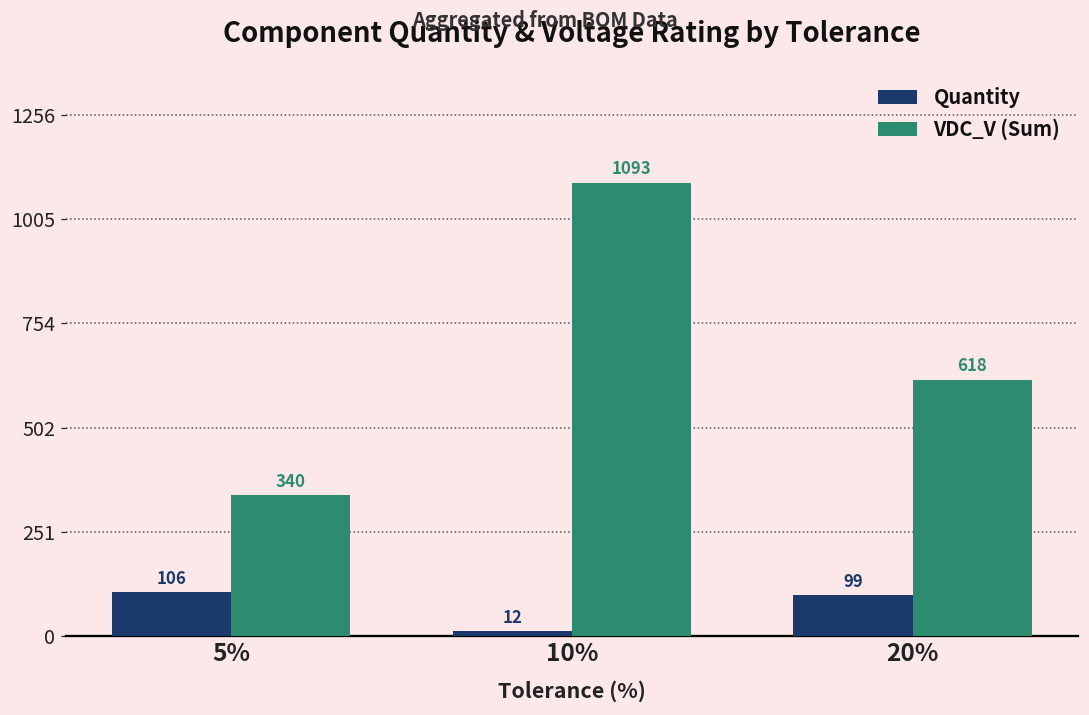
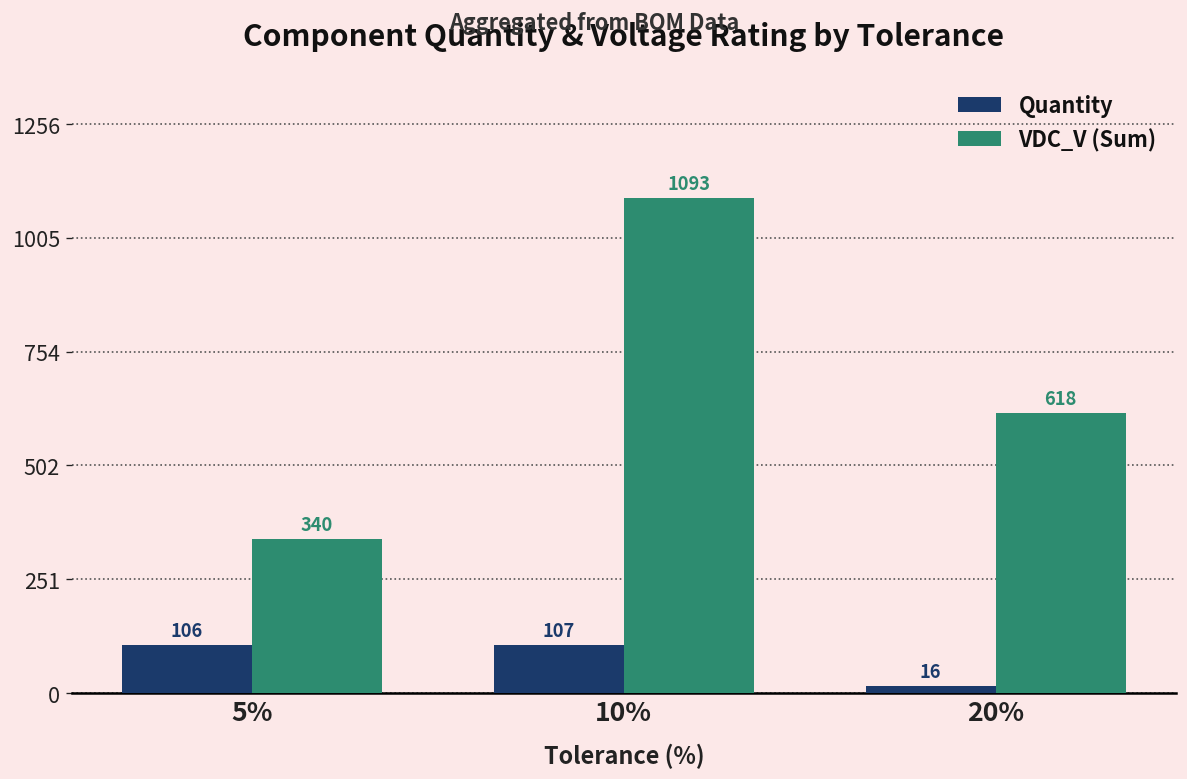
  {
    "Quantity": {
      "5%": 106,
-     "10%": 12,
-     "20%": 99
+     "10%": 107,
+     "20%": 16
    },
    "VDC_V (Sum)": {
      "5%": 340,
      "10%": 1093,
      "20%": 618
    }
  }
